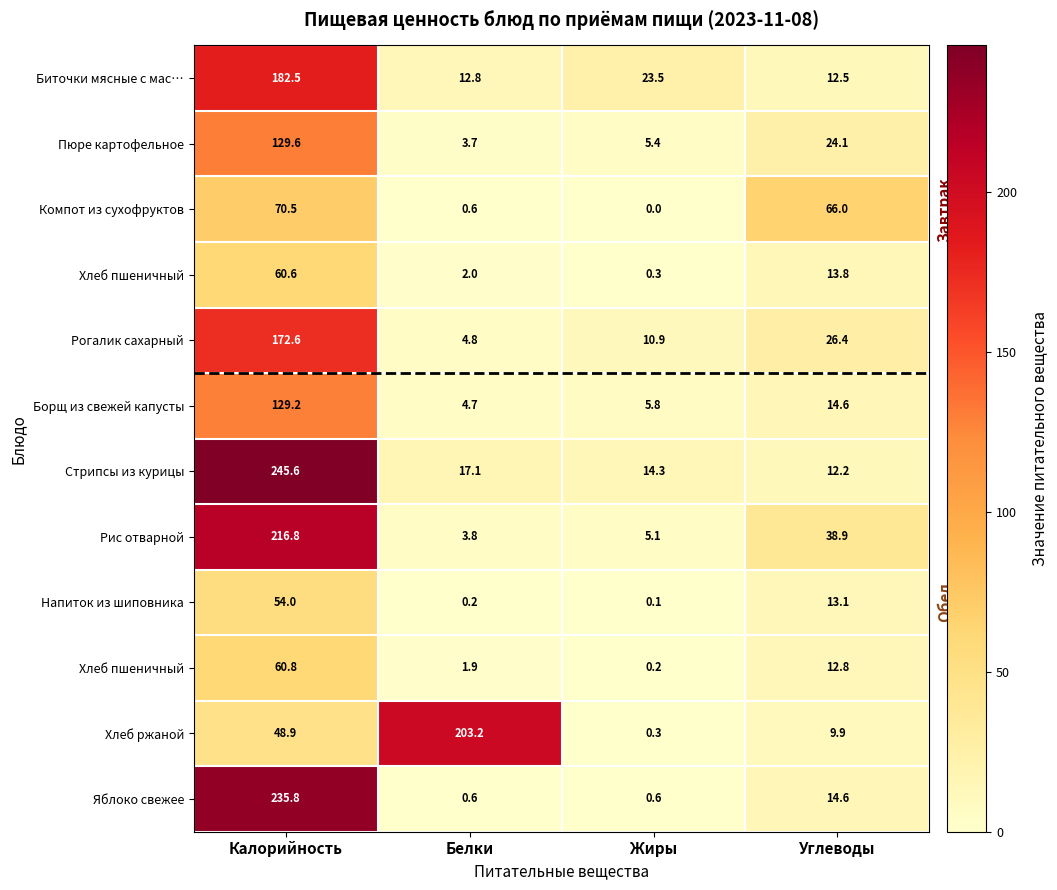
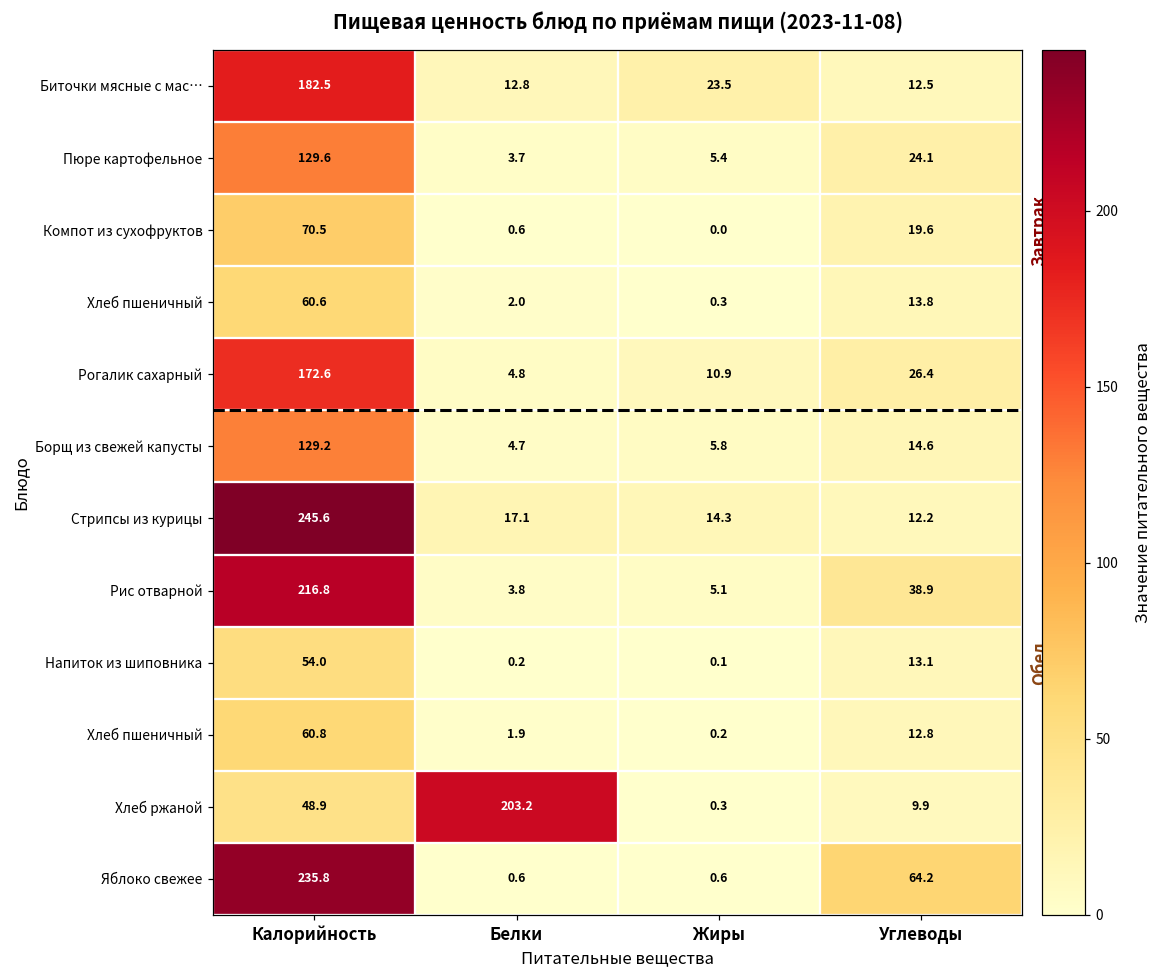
  {
    "Биточки мясные с мас…": {
      "Калорийность": 182.5,
      "Белки": 12.8,
      "Жиры": 23.5,
      "Углеводы": 12.5
    },
    "Пюре картофельное": {
      "Калорийность": 129.6,
      "Белки": 3.7,
      "Жиры": 5.4,
      "Углеводы": 24.1
    },
    "Компот из сухофруктов": {
      "Калорийность": 70.5,
      "Белки": 0.6,
      "Жиры": 0.0,
-     "Углеводы": 66.0
+     "Углеводы": 19.6
    },
    "Рогалик сахарный": {
      "Калорийность": 172.6,
      "Белки": 4.8,
      "Жиры": 10.9,
      "Углеводы": 26.4
    },
    "Борщ из свежей капусты": {
      "Калорийность": 129.2,
      "Белки": 4.7,
      "Жиры": 5.8,
      "Углеводы": 14.6
    },
    "Стрипсы из курицы": {
      "Калорийность": 245.6,
      "Белки": 17.1,
      "Жиры": 14.3,
      "Углеводы": 12.2
    },
    "Рис отварной": {
      "Калорийность": 216.8,
      "Белки": 3.8,
      "Жиры": 5.1,
      "Углеводы": 38.9
    },
    "Напиток из шиповника": {
      "Калорийность": 54.0,
      "Белки": 0.2,
      "Жиры": 0.1,
      "Углеводы": 13.1
    },
    "Хлеб ржаной": {
      "Калорийность": 48.9,
      "Белки": 203.2,
      "Жиры": 0.3,
      "Углеводы": 9.9
    },
    "Яблоко свежее": {
      "Калорийность": 235.8,
      "Белки": 0.6,
      "Жиры": 0.6,
-     "Углеводы": 14.6
+     "Углеводы": 64.2
    }
  }
